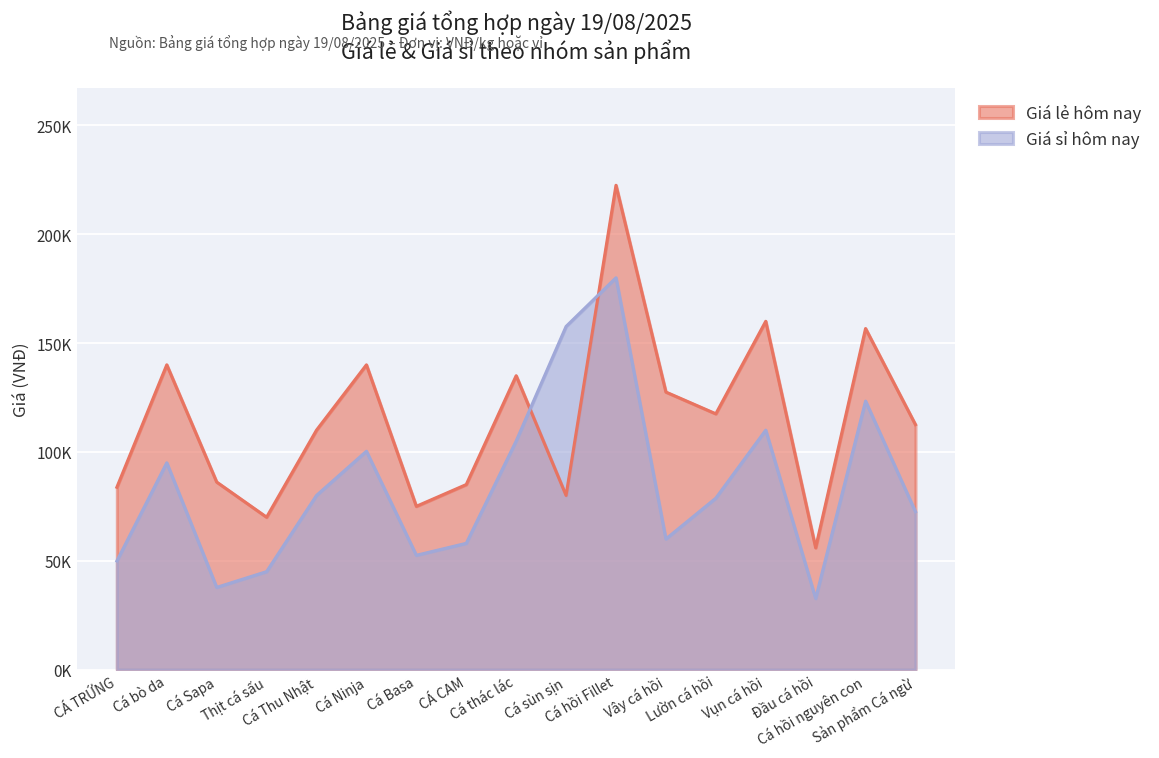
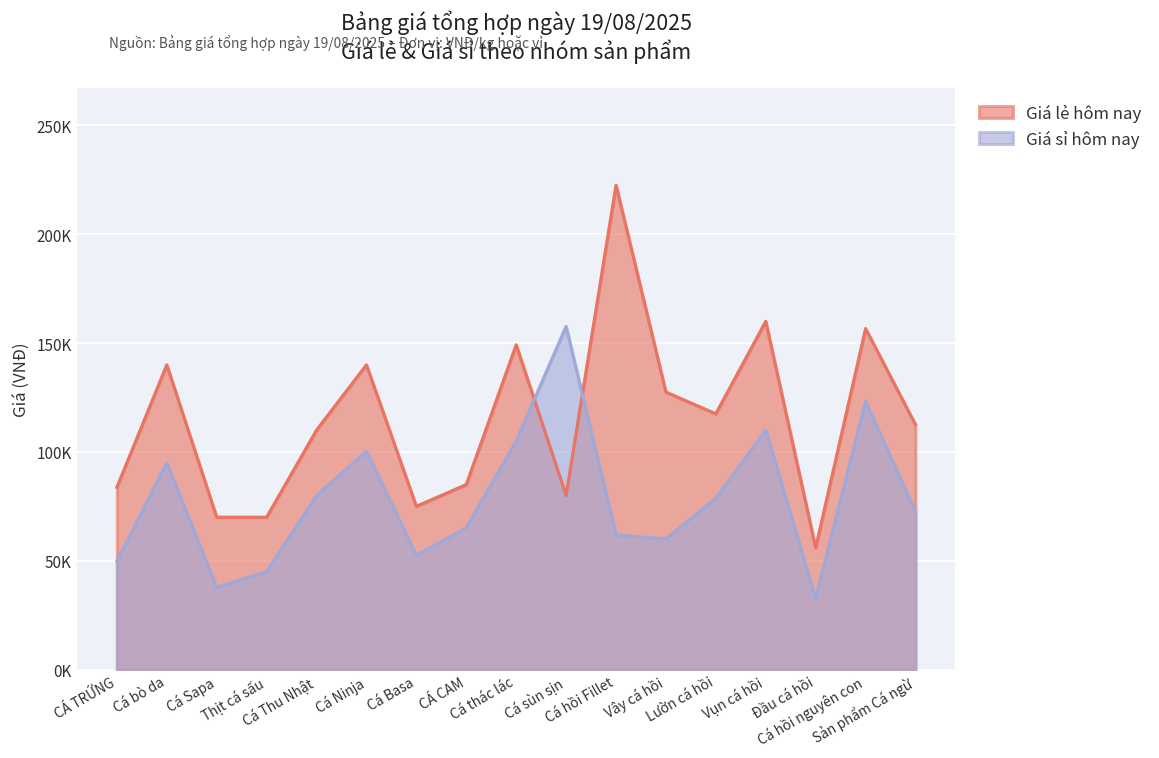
  {
    "Giá lẻ hôm nay": {
      "CÁ TRỨNG": 84000,
      "Cá bò da": 140000,
-     "Cá Sapa": 86000,
+     "Cá Sapa": 70000,
      "Thịt cá sấu": 70000,
      "Cá Thu Nhật": 110000,
      "Cá Ninja": 140000,
      "Cá Basa": 75000,
      "CÁ CAM": 85000,
-     "Cá thác lác": 135000,
+     "Cá thác lác": 149000,
      "Cá sùn sịn": 80000,
      "Cá hồi Fillet": 223000,
      "Vây cá hồi": 128000,
      "Lườn cá hồi": 118000,
      "Vụn cá hồi": 160000,
      "Đầu cá hồi": 56000,
      "Cá hồi nguyên con": 157000,
      "Sản phẩm Cá ngừ": 113000
    },
    "Giá sỉ hôm nay": {
      "CÁ TRỨNG": 50000,
      "Cá bò da": 95000,
      "Cá Sapa": 38000,
      "Thịt cá sấu": 45000,
      "Cá Thu Nhật": 80000,
      "Cá Ninja": 100000,
      "Cá Basa": 53000,
-     "CÁ CAM": 58000,
+     "CÁ CAM": 65000,
      "Cá thác lác": 105000,
      "Cá sùn sịn": 158000,
-     "Cá hồi Fillet": 180000,
+     "Cá hồi Fillet": 62000,
      "Vây cá hồi": 60000,
      "Lườn cá hồi": 79000,
      "Vụn cá hồi": 110000,
      "Đầu cá hồi": 33000,
      "Cá hồi nguyên con": 123000,
      "Sản phẩm Cá ngừ": 73000
    }
  }
